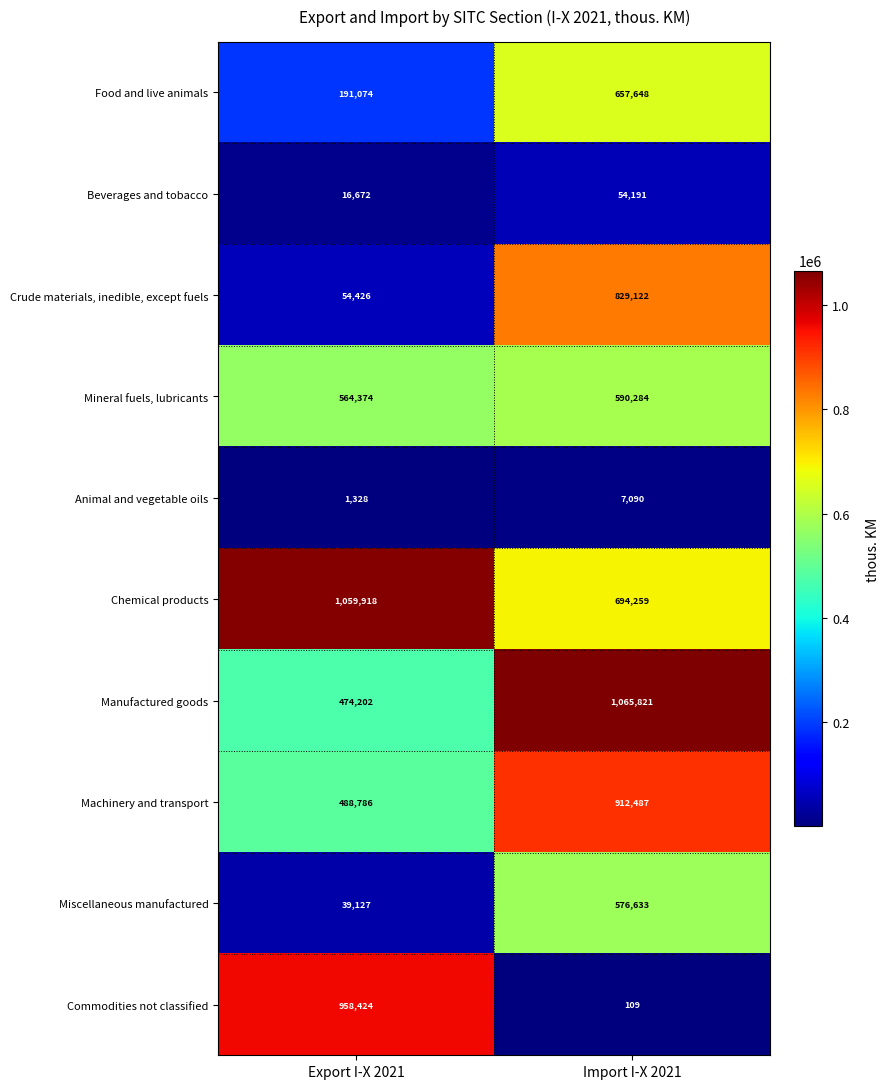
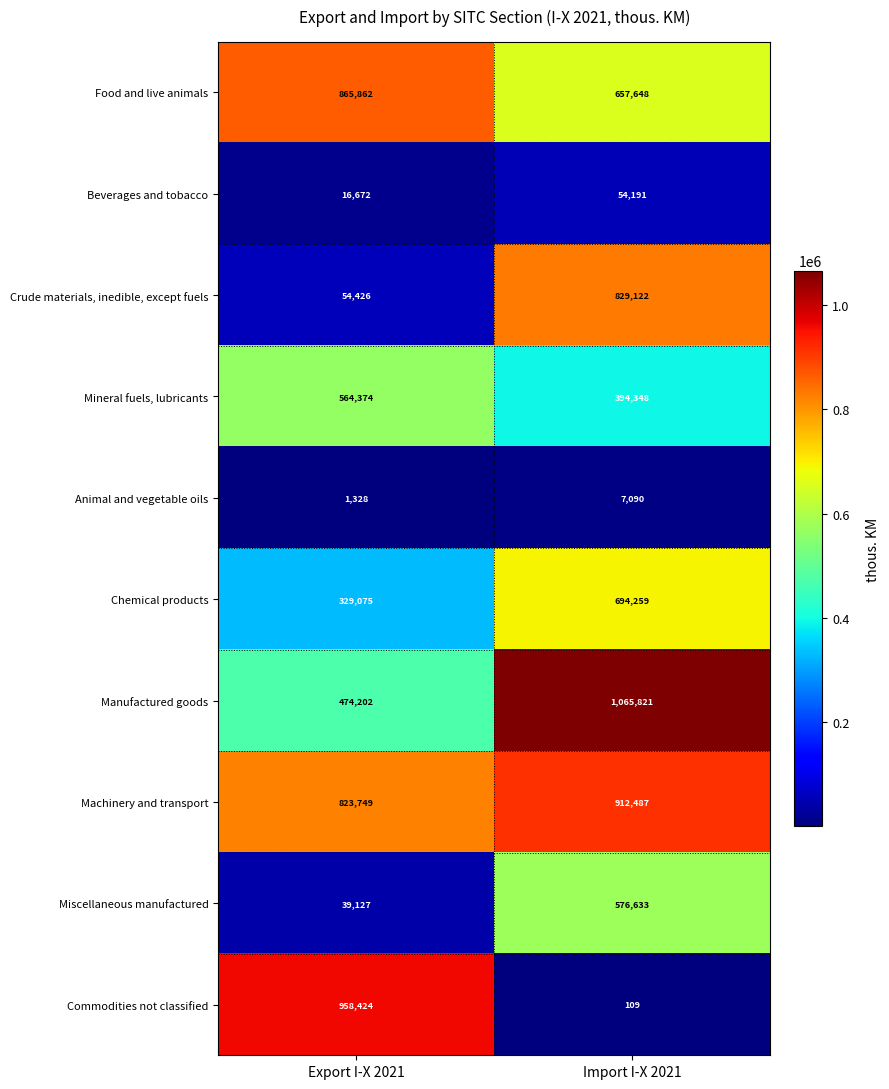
  {
    "Food and live animals": {
-     "Export I-X 2021": "191,074",
+     "Export I-X 2021": "865,862",
      "Import I-X 2021": "657,648"
    },
    "Beverages and tobacco": {
      "Export I-X 2021": "16,672",
      "Import I-X 2021": "54,191"
    },
    "Crude materials, inedible, except fuels": {
      "Export I-X 2021": "54,426",
      "Import I-X 2021": "829,122"
    },
    "Mineral fuels, lubricants": {
      "Export I-X 2021": "564,374",
-     "Import I-X 2021": "590,284"
+     "Import I-X 2021": "394,348"
    },
    "Animal and vegetable oils": {
      "Export I-X 2021": "1,328",
      "Import I-X 2021": "7,090"
    },
    "Chemical products": {
-     "Export I-X 2021": "1,059,918",
+     "Export I-X 2021": "329,075",
      "Import I-X 2021": "694,259"
    },
    "Manufactured goods": {
      "Export I-X 2021": "474,202",
      "Import I-X 2021": "1,065,821"
    },
    "Machinery and transport": {
-     "Export I-X 2021": "488,786",
+     "Export I-X 2021": "823,749",
      "Import I-X 2021": "912,487"
    },
    "Miscellaneous manufactured": {
      "Export I-X 2021": "39,127",
      "Import I-X 2021": "576,633"
    },
    "Commodities not classified": {
      "Export I-X 2021": "958,424",
      "Import I-X 2021": "109"
    }
  }
